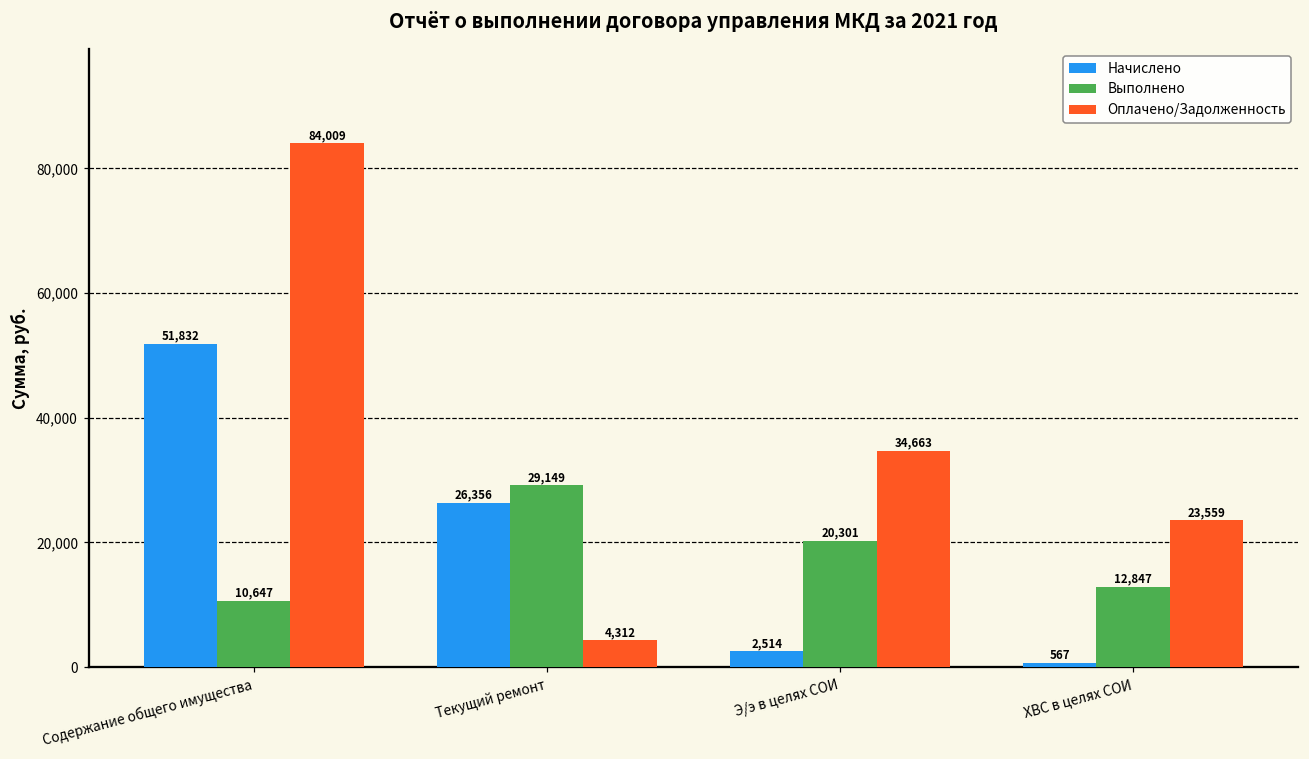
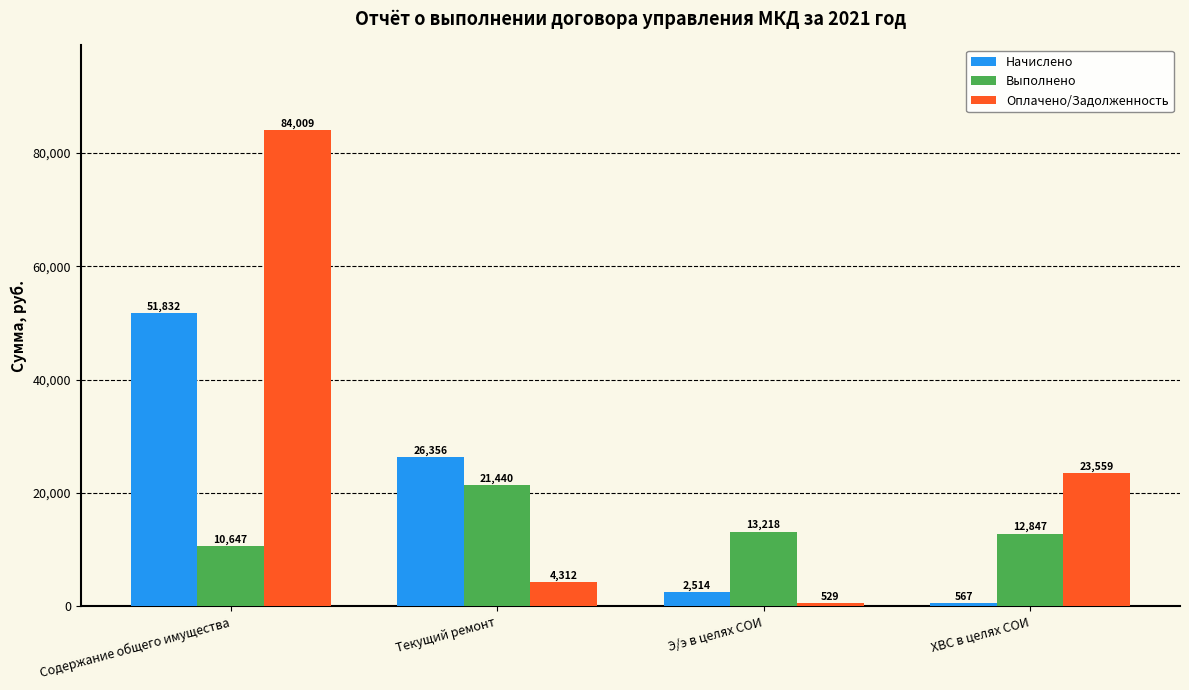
  {
    "Начислено": {
      "Содержание общего имущества": "51,832",
      "Текущий ремонт": "26,356",
      "Э/э в целях СОИ": "2,514",
      "ХВС в целях СОИ": "567"
    },
    "Выполнено": {
      "Содержание общего имущества": "10,647",
-     "Текущий ремонт": "29,149",
-     "Э/э в целях СОИ": "20,301",
+     "Текущий ремонт": "21,440",
+     "Э/э в целях СОИ": "13,218",
      "ХВС в целях СОИ": "12,847"
    },
    "Оплачено/Задолженность": {
      "Содержание общего имущества": "84,009",
      "Текущий ремонт": "4,312",
-     "Э/э в целях СОИ": "34,663",
+     "Э/э в целях СОИ": "529",
      "ХВС в целях СОИ": "23,559"
    }
  }
